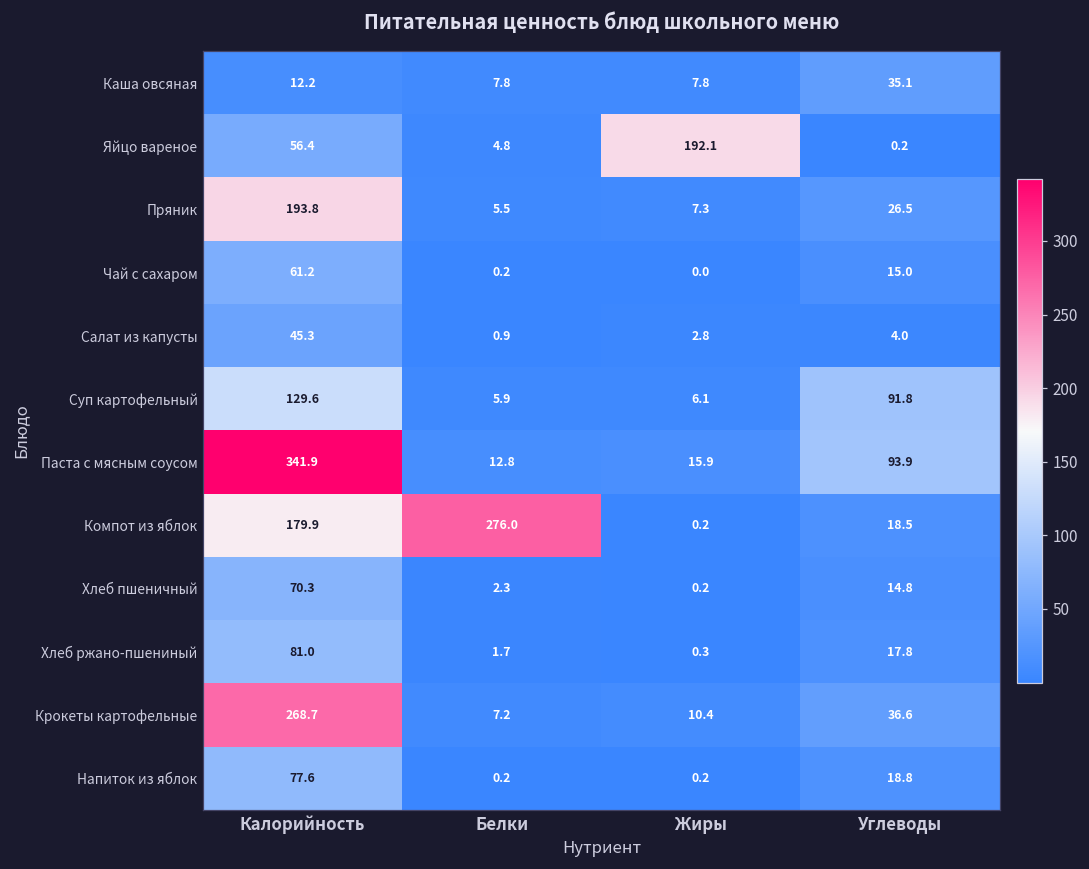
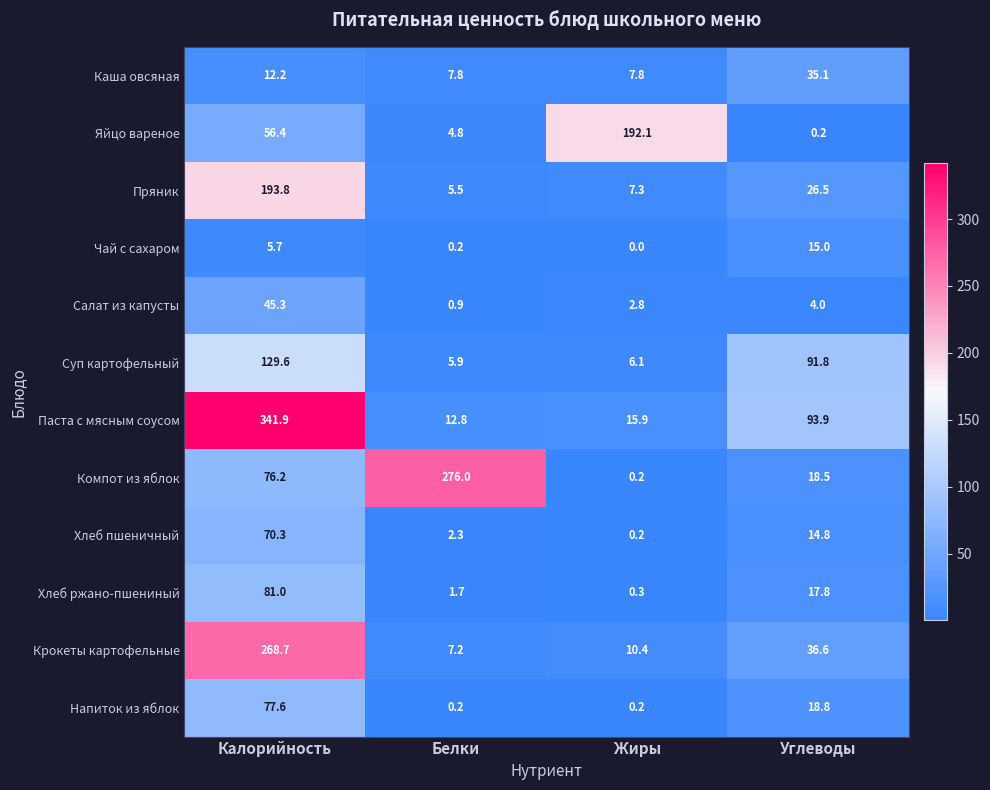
  {
    "Чай с сахаром": {
-     "Калорийность": 61.2
+     "Калорийность": 5.7
    },
    "Компот из яблок": {
-     "Калорийность": 179.9
+     "Калорийность": 76.2
    }
  }
